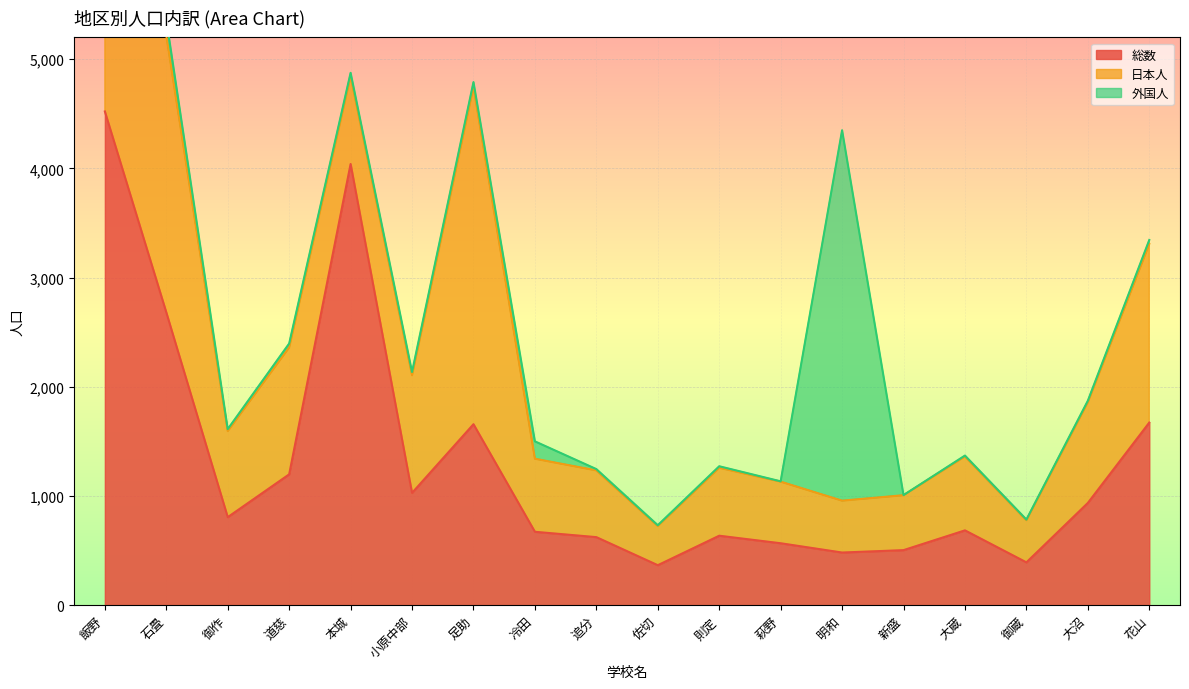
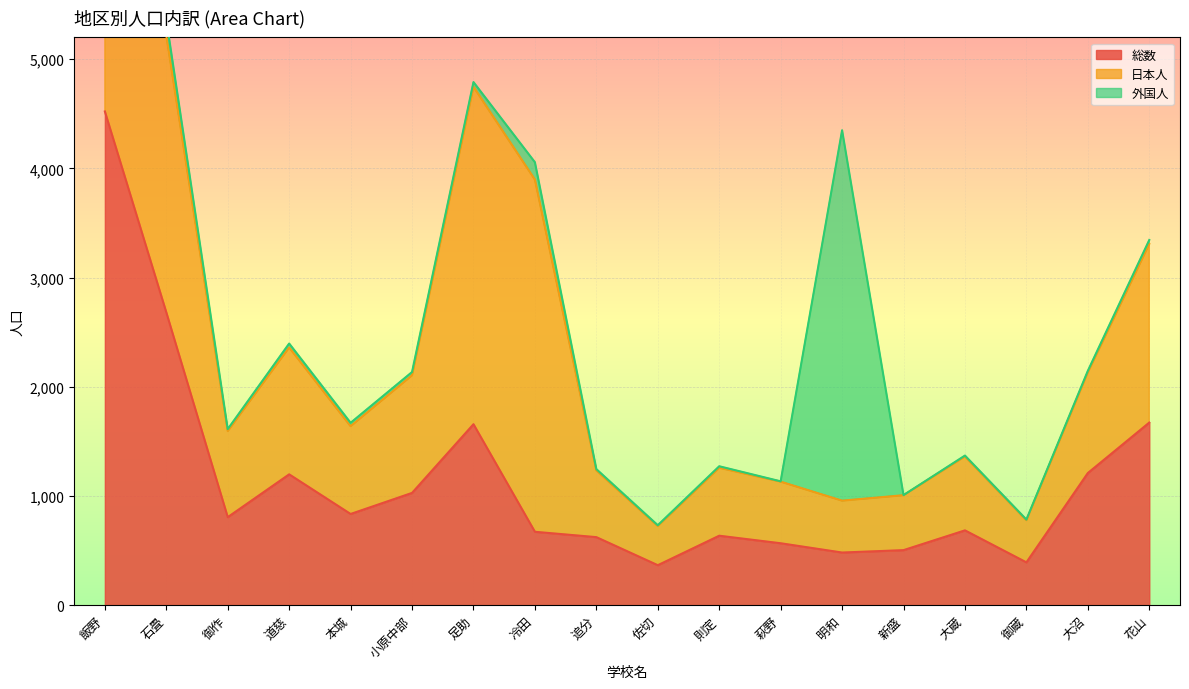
  {
    "総数": {
      "飯野": "4,520",
      "石畳": "2,680",
      "御作": "810",
      "道慈": "1,200",
-     "本城": "4,040",
+     "本城": "840",
      "小原中部": "1,030",
      "足助": "1,660",
      "冷田": "670",
      "追分": "620",
      "佐切": "370",
      "則定": "640",
      "萩野": "570",
      "明和": "480",
      "新盛": "500",
      "大蔵": "690",
      "御蔵": "390",
-     "大沼": "940",
+     "大沼": "1,210",
      "花山": "1,670"
    },
    "日本人": {
      "石畳": "2,540",
      "道慈": "1,160",
      "本城": "800",
      "小原中部": "1,080",
      "足助": "3,090",
-     "冷田": "670",
+     "冷田": "3,230",
      "明和": "480",
      "花山": "1,640"
    },
    "外国人": {
      "道慈": "40",
      "本城": "30",
      "小原中部": "30",
      "足助": "40",
      "冷田": "160",
      "明和": "3,390",
      "花山": "40"
    }
  }
